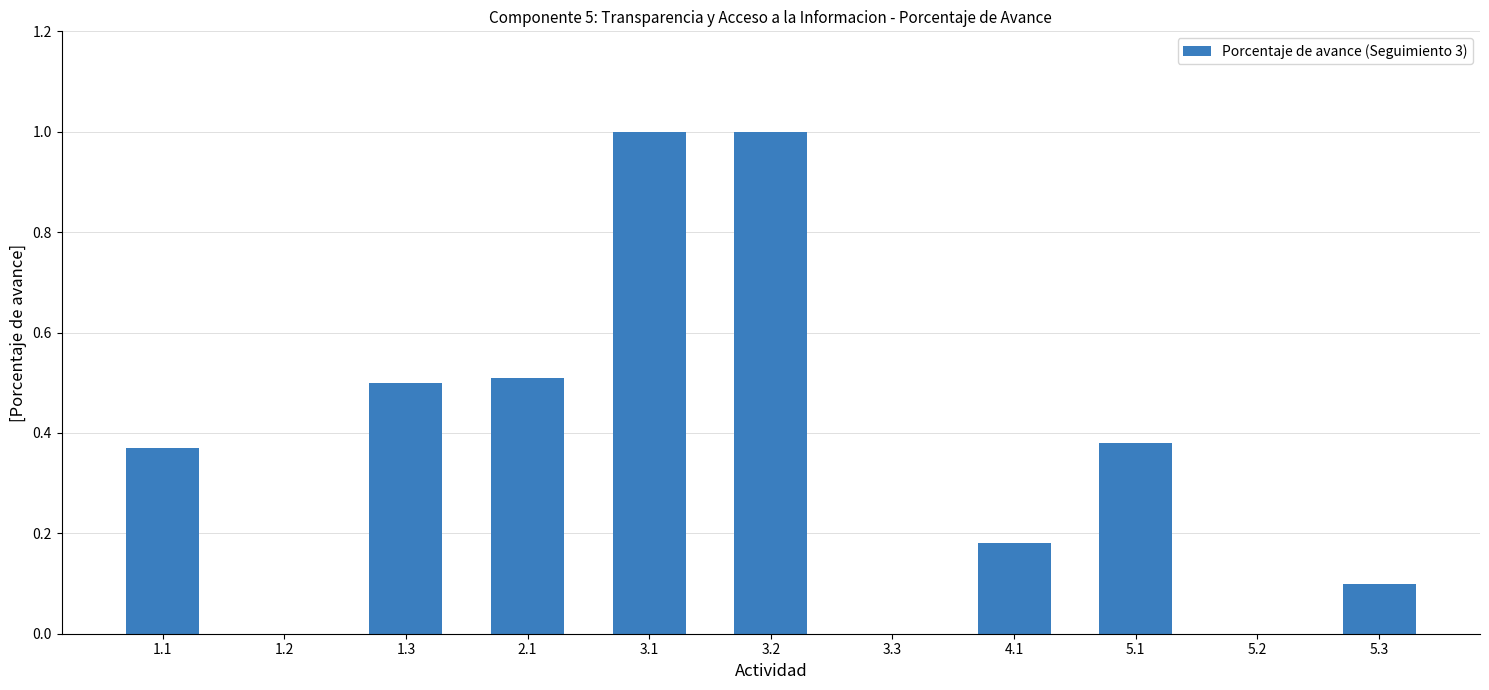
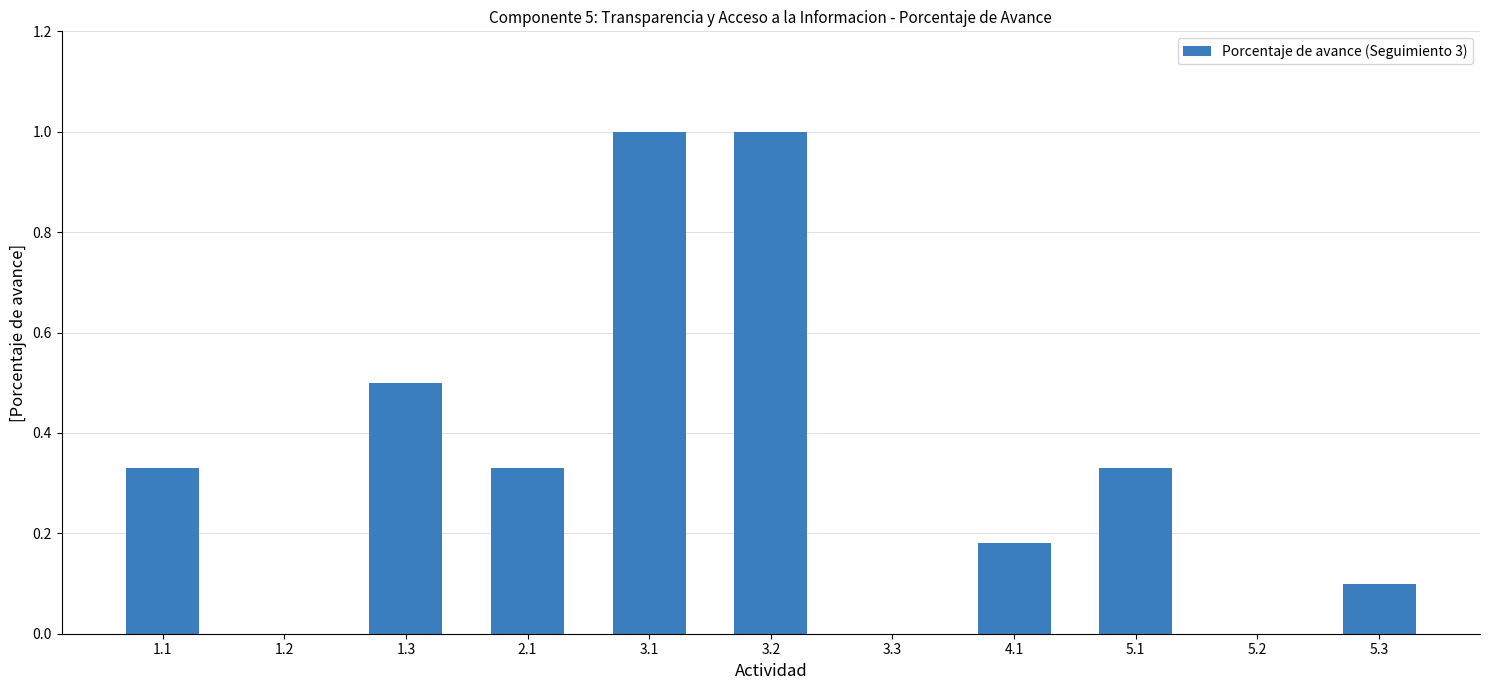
  {
-   "1.1": 0.37,
+   "1.1": 0.33,
    "1.2": 0.00,
    "1.3": 0.50,
-   "2.1": 0.51,
+   "2.1": 0.33,
    "3.1": 1.00,
    "3.2": 1.00,
    "3.3": 0.00,
    "4.1": 0.18,
-   "5.1": 0.38,
+   "5.1": 0.33,
    "5.2": 0.00,
    "5.3": 0.10
  }
